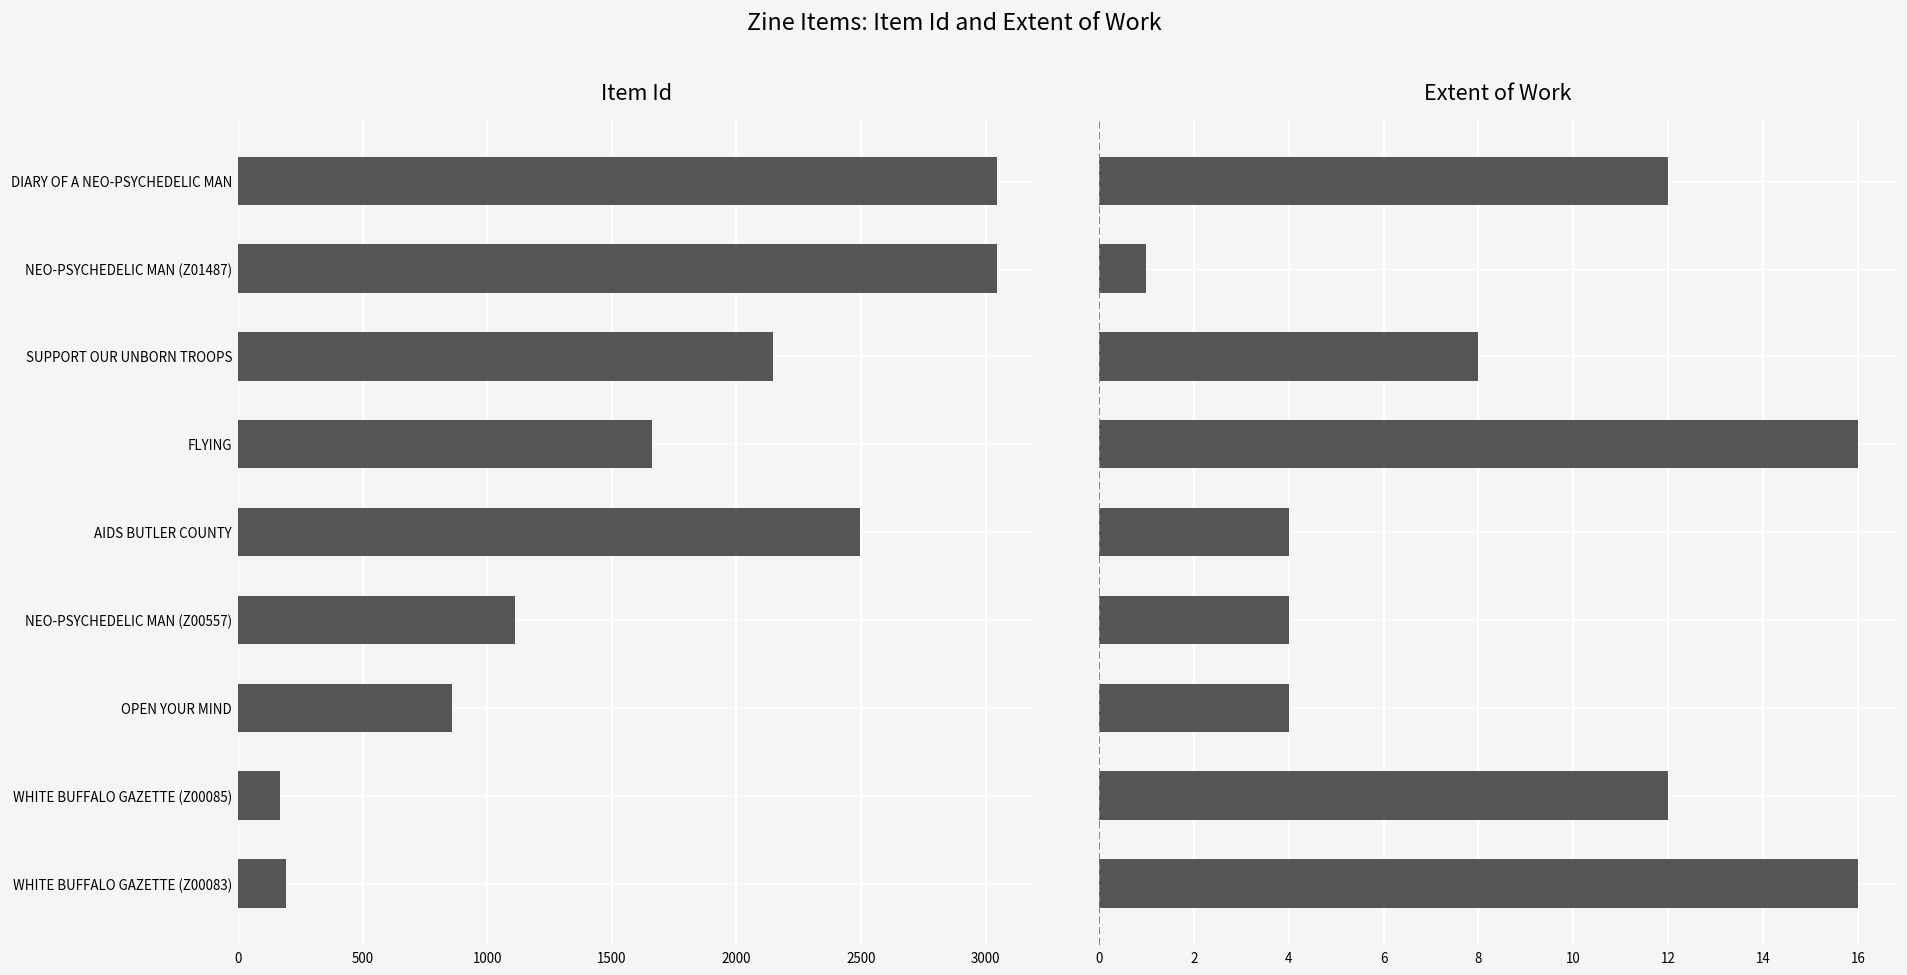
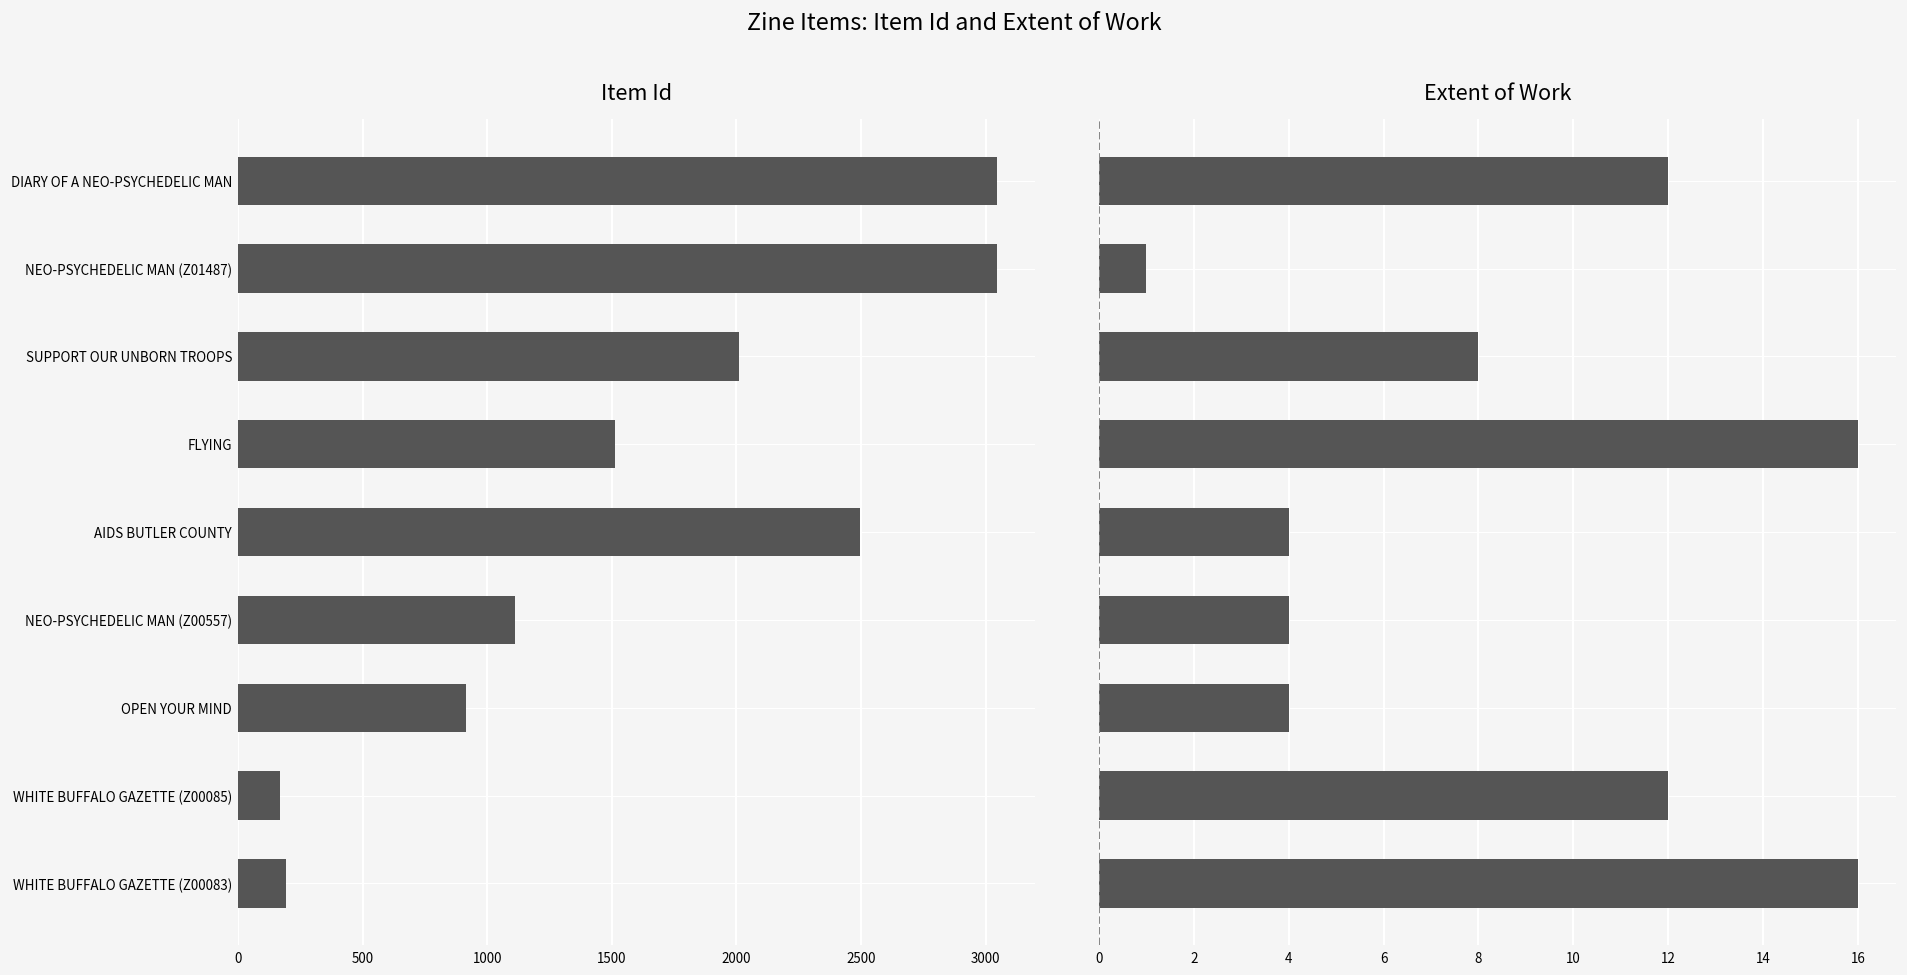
  {
    "Item Id": {
      "DIARY OF A NEO-PSYCHEDELIC MAN": 3050,
      "NEO-PSYCHEDELIC MAN (Z01487)": 3050,
-     "SUPPORT OUR UNBORN TROOPS": 2150,
-     "FLYING": 1660,
+     "SUPPORT OUR UNBORN TROOPS": 2010,
+     "FLYING": 1510,
      "AIDS BUTLER COUNTY": 2490,
      "NEO-PSYCHEDELIC MAN (Z00557)": 1110,
-     "OPEN YOUR MIND": 860,
+     "OPEN YOUR MIND": 920,
      "WHITE BUFFALO GAZETTE (Z00085)": 170,
      "WHITE BUFFALO GAZETTE (Z00083)": 200
    }
  }
